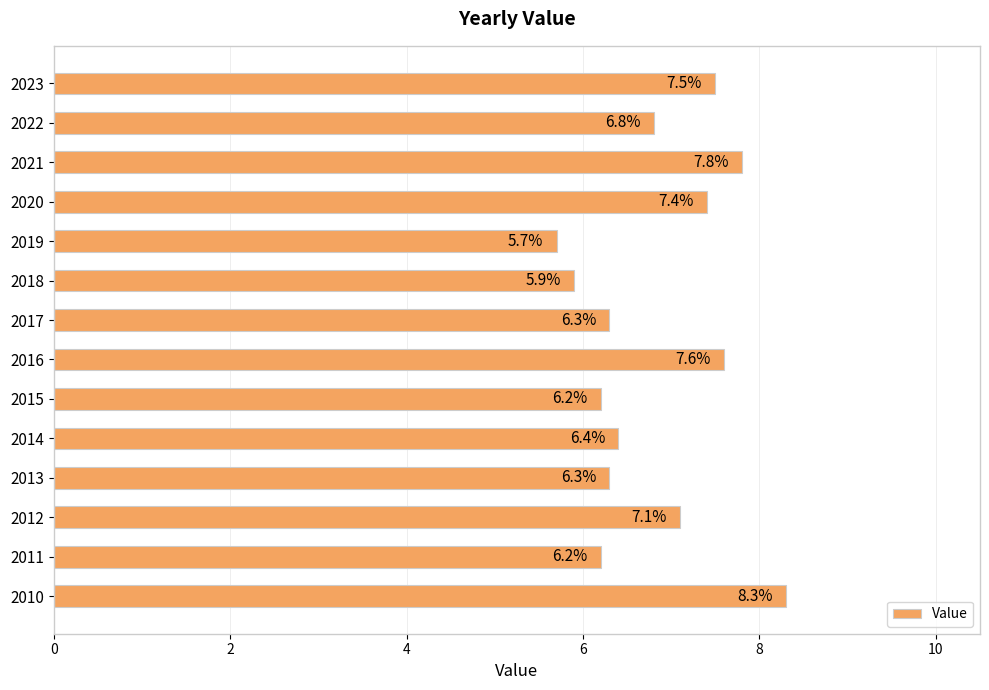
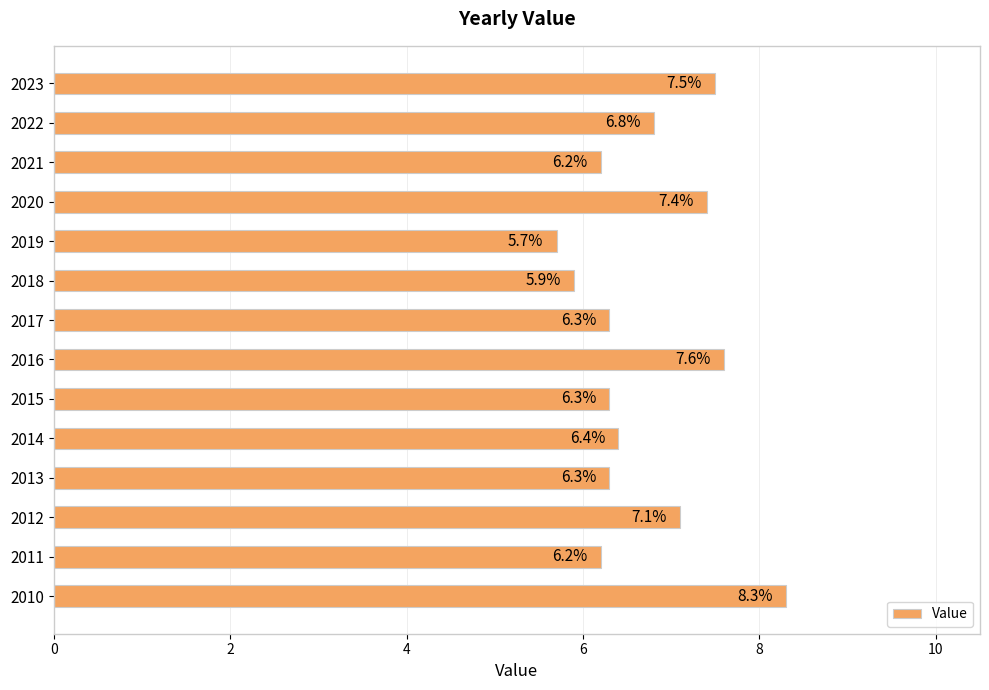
  {
    "2023": "7.5%",
    "2022": "6.8%",
-   "2021": "7.8%",
+   "2021": "6.2%",
    "2020": "7.4%",
    "2019": "5.7%",
    "2018": "5.9%",
    "2017": "6.3%",
    "2016": "7.6%",
-   "2015": "6.2%",
+   "2015": "6.3%",
    "2014": "6.4%",
    "2013": "6.3%",
    "2012": "7.1%",
    "2011": "6.2%",
    "2010": "8.3%"
  }
